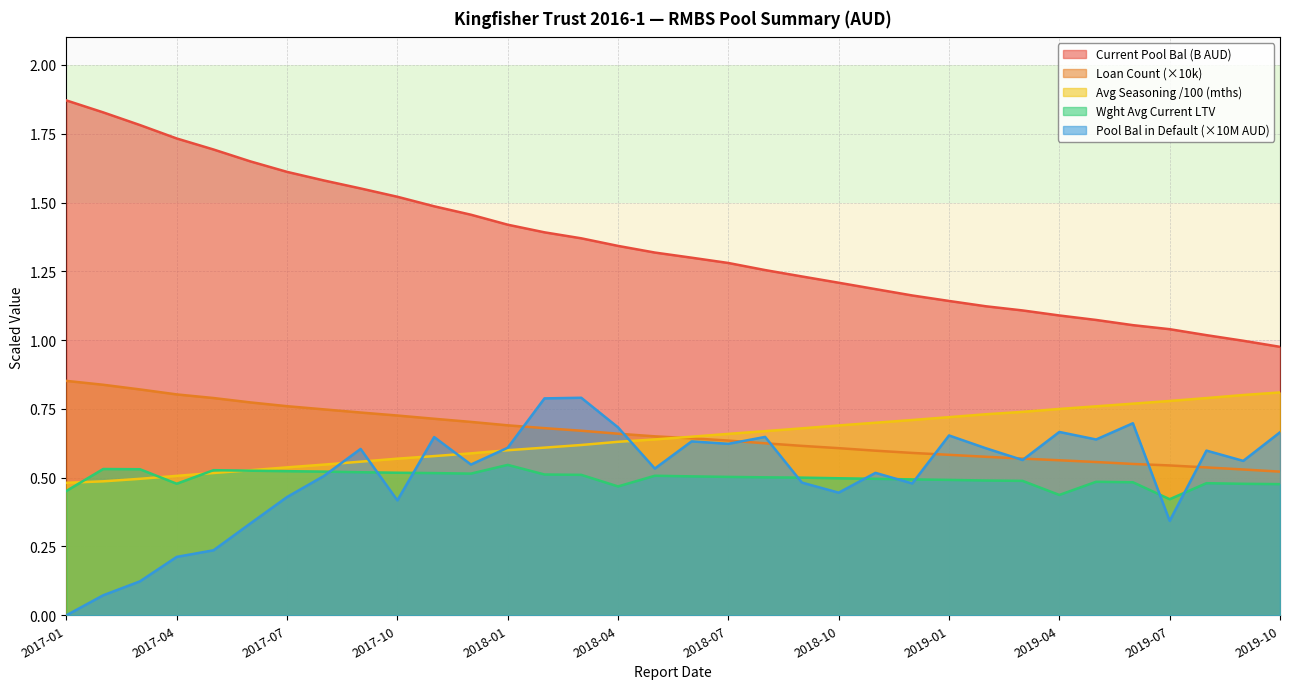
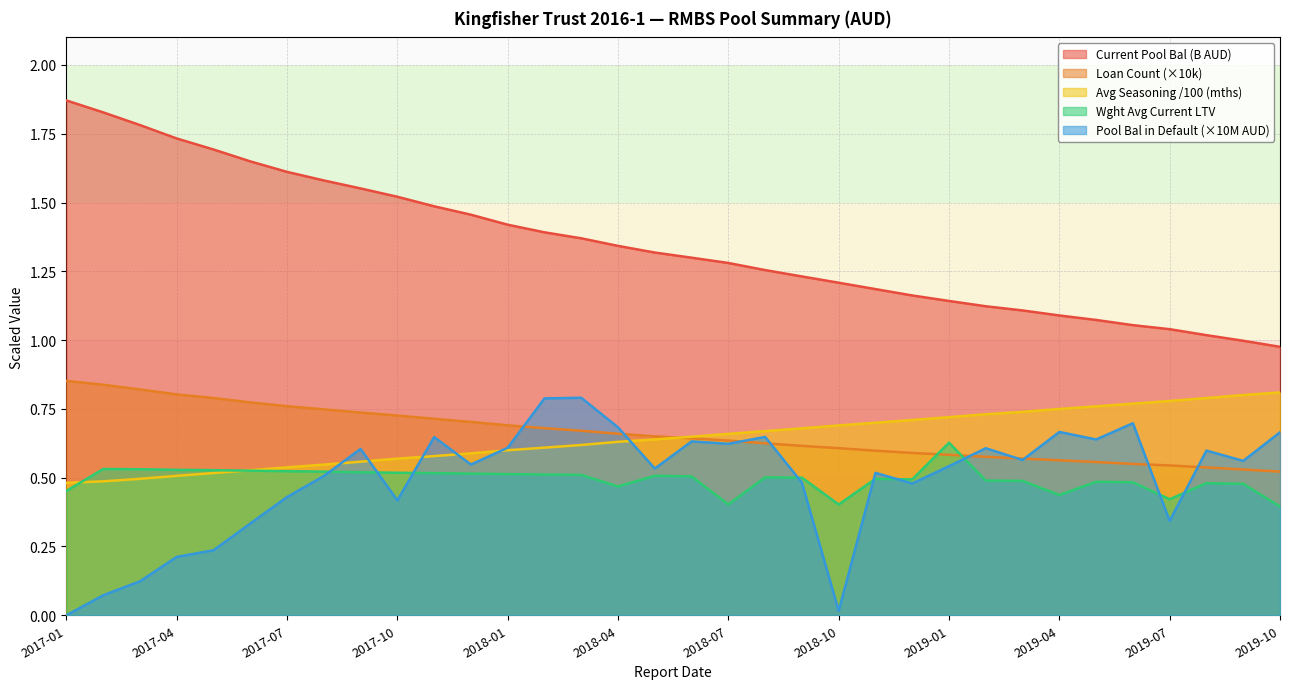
  {
    "Wght Avg Current LTV": {
      "2017-01": 0.45,
-     "2017-04": 0.48,
+     "2017-04": 0.53,
      "2017-07": 0.52,
      "2017-10": 0.52,
-     "2018-01": 0.55,
+     "2018-01": 0.51,
      "2018-04": 0.47,
-     "2018-07": 0.50,
-     "2018-10": 0.50,
-     "2019-01": 0.49,
+     "2018-07": 0.40,
+     "2018-10": 0.40,
+     "2019-01": 0.63,
      "2019-04": 0.44,
      "2019-07": 0.42,
-     "2019-10": 0.48
+     "2019-10": 0.40
    },
    "Pool Bal in Default (×10M AUD)": {
      "2017-01": 0.00,
      "2017-04": 0.21,
      "2017-07": 0.43,
      "2017-10": 0.42,
      "2018-04": 0.68,
      "2018-07": 0.62,
-     "2018-10": 0.45,
-     "2019-01": 0.65,
+     "2018-10": 0.02,
+     "2019-01": 0.54,
      "2019-04": 0.67,
      "2019-07": 0.34,
      "2019-10": 0.66
    }
  }
